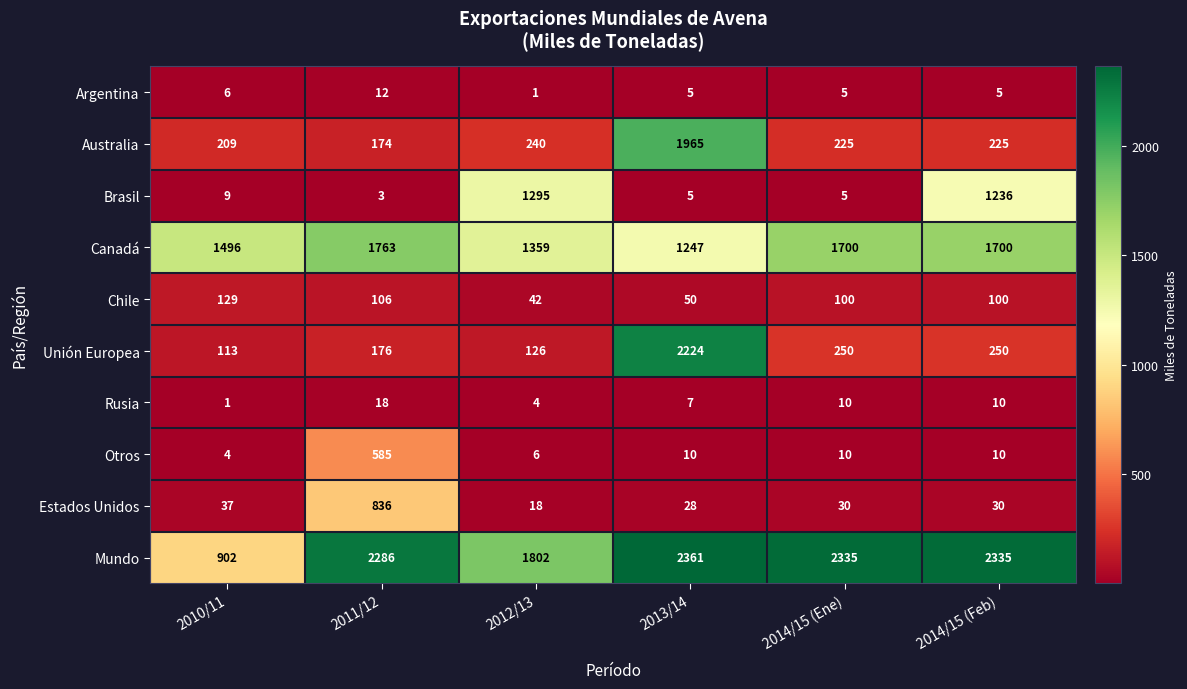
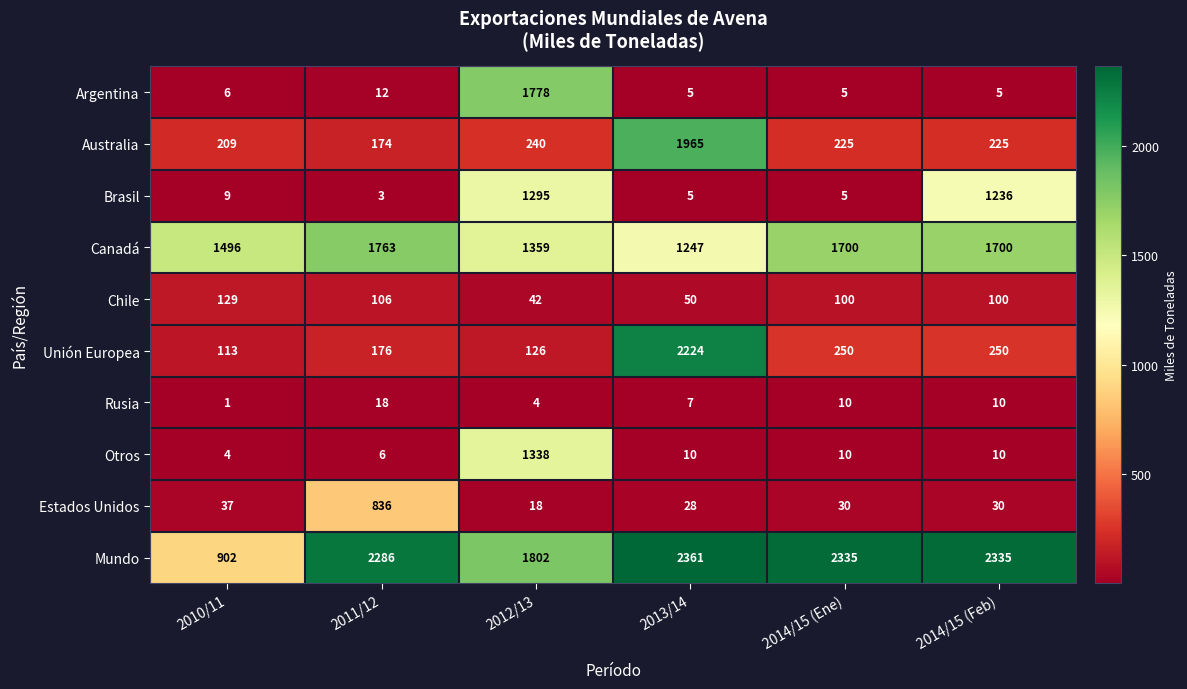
  {
    "Argentina": {
      "2010/11": 6,
      "2011/12": 12,
-     "2012/13": 1,
+     "2012/13": 1778,
      "2013/14": 5,
      "2014/15 (Ene)": 5,
      "2014/15 (Feb)": 5
    },
    "Australia": {
      "2010/11": 209,
      "2011/12": 174,
      "2012/13": 240,
      "2013/14": 1965,
      "2014/15 (Ene)": 225,
      "2014/15 (Feb)": 225
    },
    "Brasil": {
      "2010/11": 9,
      "2011/12": 3,
      "2012/13": 1295,
      "2013/14": 5,
      "2014/15 (Ene)": 5,
      "2014/15 (Feb)": 1236
    },
    "Canadá": {
      "2010/11": 1496,
      "2011/12": 1763,
      "2012/13": 1359,
      "2013/14": 1247,
      "2014/15 (Ene)": 1700,
      "2014/15 (Feb)": 1700
    },
    "Chile": {
      "2010/11": 129,
      "2011/12": 106,
      "2012/13": 42,
      "2013/14": 50,
      "2014/15 (Ene)": 100,
      "2014/15 (Feb)": 100
    },
    "Unión Europea": {
      "2010/11": 113,
      "2011/12": 176,
      "2012/13": 126,
      "2013/14": 2224,
      "2014/15 (Ene)": 250,
      "2014/15 (Feb)": 250
    },
    "Rusia": {
      "2010/11": 1,
      "2011/12": 18,
      "2012/13": 4,
      "2013/14": 7,
      "2014/15 (Ene)": 10,
      "2014/15 (Feb)": 10
    },
    "Otros": {
      "2010/11": 4,
-     "2011/12": 585,
-     "2012/13": 6,
+     "2011/12": 6,
+     "2012/13": 1338,
      "2013/14": 10,
      "2014/15 (Ene)": 10,
      "2014/15 (Feb)": 10
    },
    "Estados Unidos": {
      "2010/11": 37,
      "2011/12": 836,
      "2012/13": 18,
      "2013/14": 28,
      "2014/15 (Ene)": 30,
      "2014/15 (Feb)": 30
    },
    "Mundo": {
      "2010/11": 902,
      "2011/12": 2286,
      "2012/13": 1802,
      "2013/14": 2361,
      "2014/15 (Ene)": 2335,
      "2014/15 (Feb)": 2335
    }
  }
